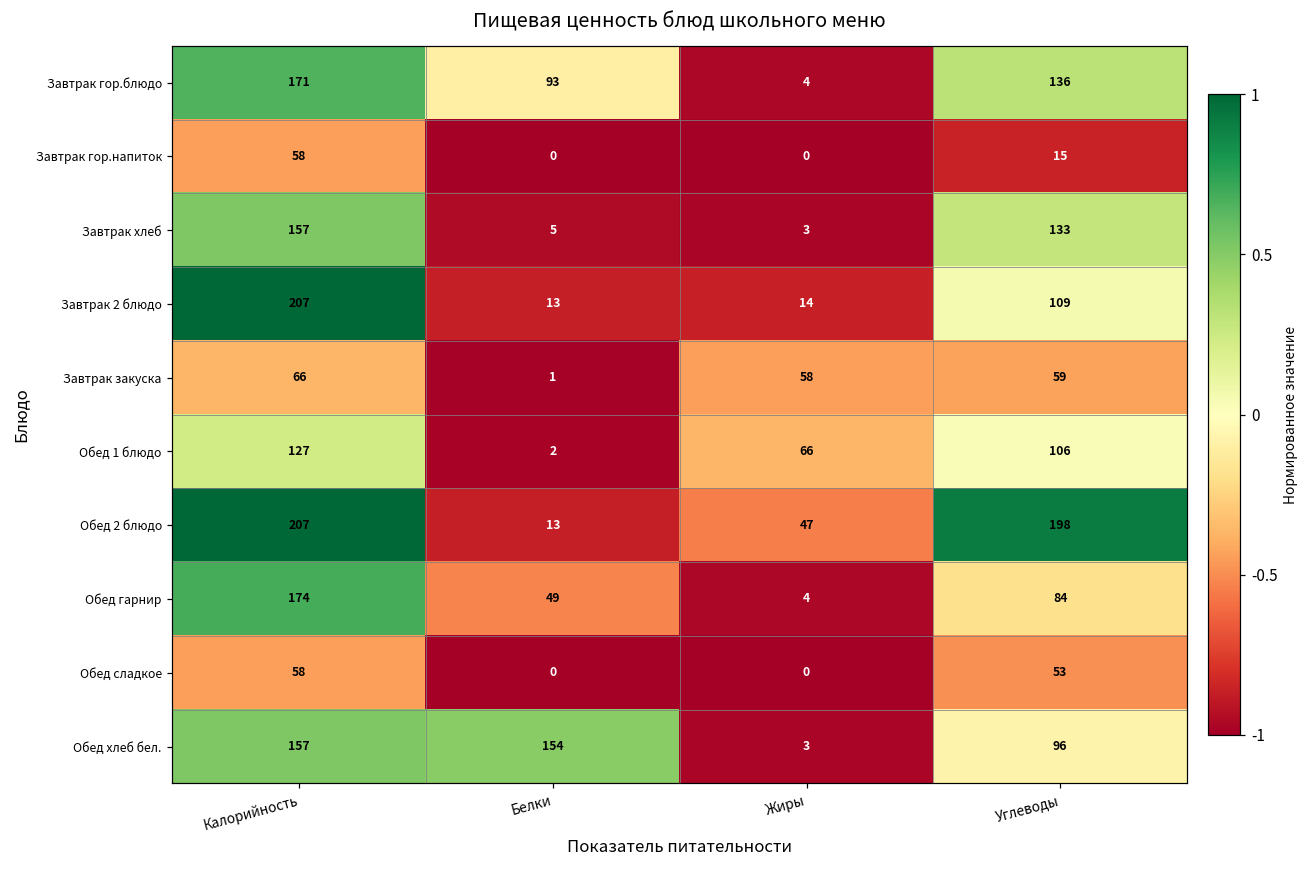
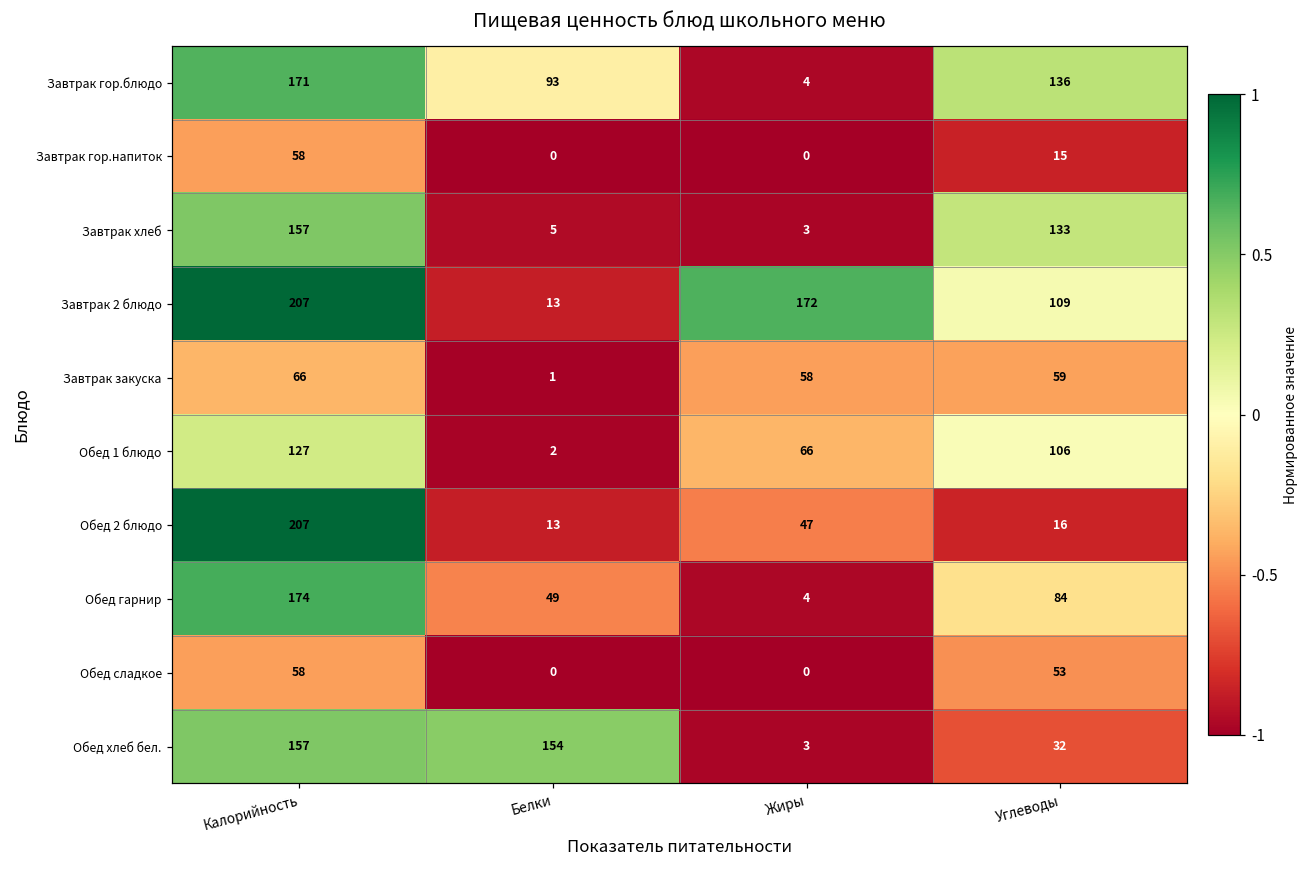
  {
    "Завтрак гор.блюдо": {
      "Калорийность": 171,
      "Белки": 93,
      "Жиры": 4,
      "Углеводы": 136
    },
    "Завтрак гор.напиток": {
      "Калорийность": 58,
      "Белки": 0,
      "Жиры": 0,
      "Углеводы": 15
    },
    "Завтрак хлеб": {
      "Калорийность": 157,
      "Белки": 5,
      "Жиры": 3,
      "Углеводы": 133
    },
    "Завтрак 2 блюдо": {
      "Калорийность": 207,
      "Белки": 13,
-     "Жиры": 14,
+     "Жиры": 172,
      "Углеводы": 109
    },
    "Завтрак закуска": {
      "Калорийность": 66,
      "Белки": 1,
      "Жиры": 58,
      "Углеводы": 59
    },
    "Обед 1 блюдо": {
      "Калорийность": 127,
      "Белки": 2,
      "Жиры": 66,
      "Углеводы": 106
    },
    "Обед 2 блюдо": {
      "Калорийность": 207,
      "Белки": 13,
      "Жиры": 47,
-     "Углеводы": 198
+     "Углеводы": 16
    },
    "Обед гарнир": {
      "Калорийность": 174,
      "Белки": 49,
      "Жиры": 4,
      "Углеводы": 84
    },
    "Обед сладкое": {
      "Калорийность": 58,
      "Белки": 0,
      "Жиры": 0,
      "Углеводы": 53
    },
    "Обед хлеб бел.": {
      "Калорийность": 157,
      "Белки": 154,
      "Жиры": 3,
-     "Углеводы": 96
+     "Углеводы": 32
    }
  }
